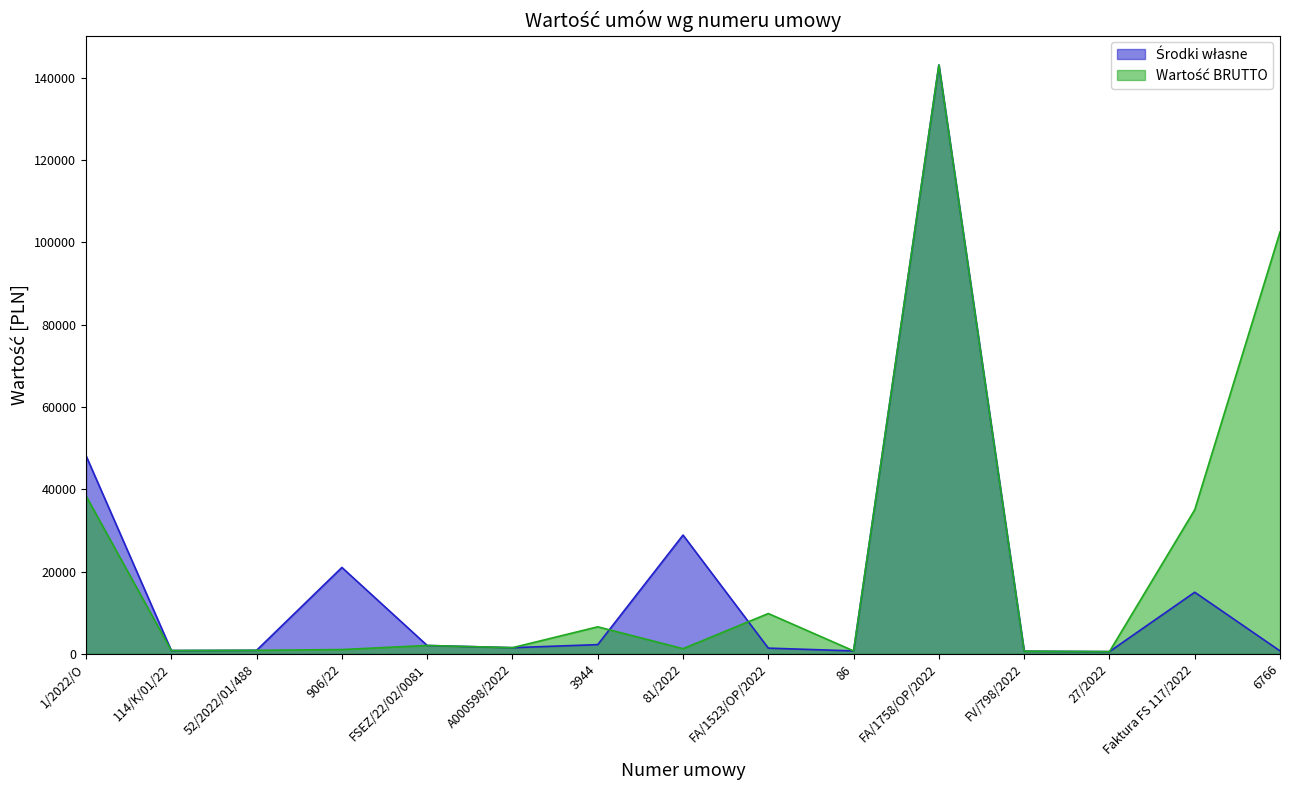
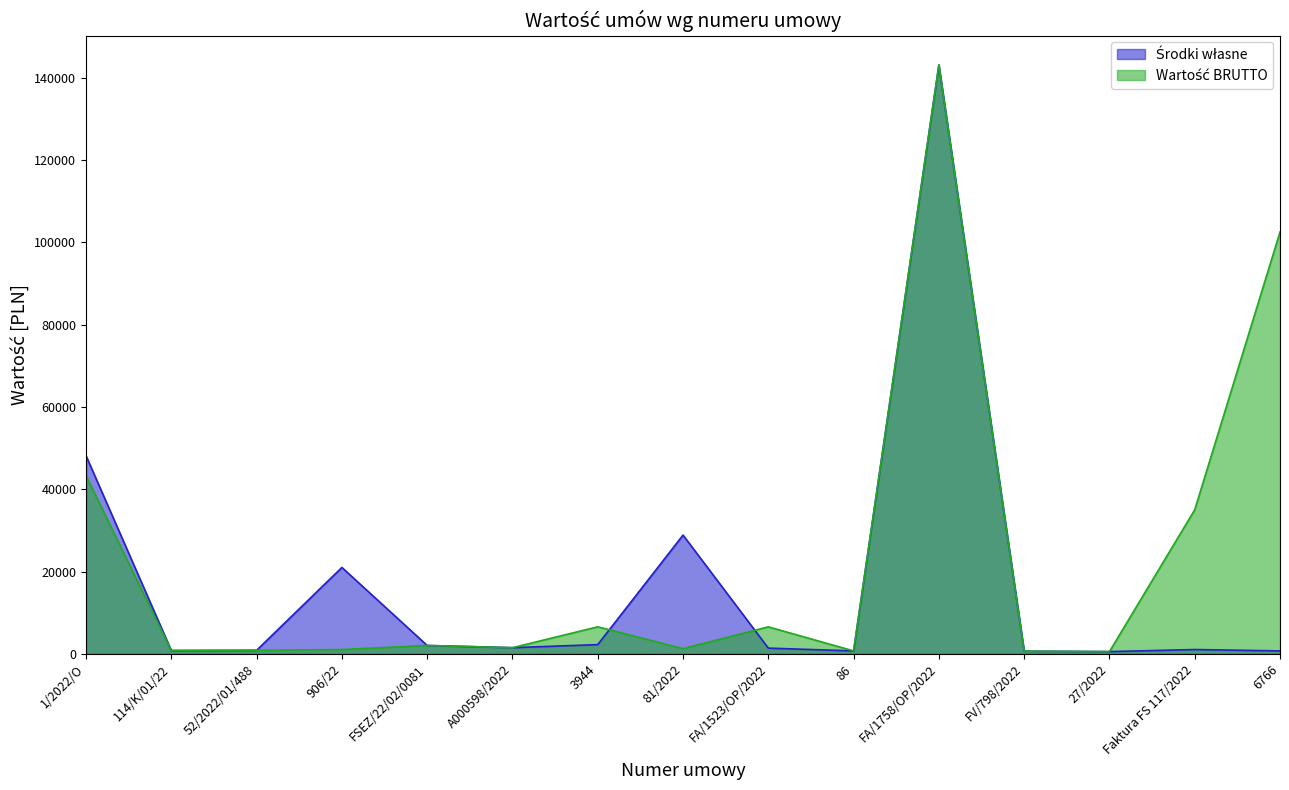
  {
    "Środki własne": {
      "1/2022/O": 48000,
      "906/22": 21000,
      "3944": 2000,
      "81/2022": 29000,
      "FA/1523/OP/2022": 1000,
-     "Faktura FS 117/2022": 15000,
+     "Faktura FS 117/2022": 1000,
      "6766": 1000
    },
    "Wartość BRUTTO": {
-     "1/2022/O": 38000,
+     "1/2022/O": 43000,
      "906/22": 1000,
      "3944": 7000,
      "81/2022": 1000,
-     "FA/1523/OP/2022": 10000,
+     "FA/1523/OP/2022": 7000,
      "Faktura FS 117/2022": 35000,
      "6766": 102000
    }
  }
